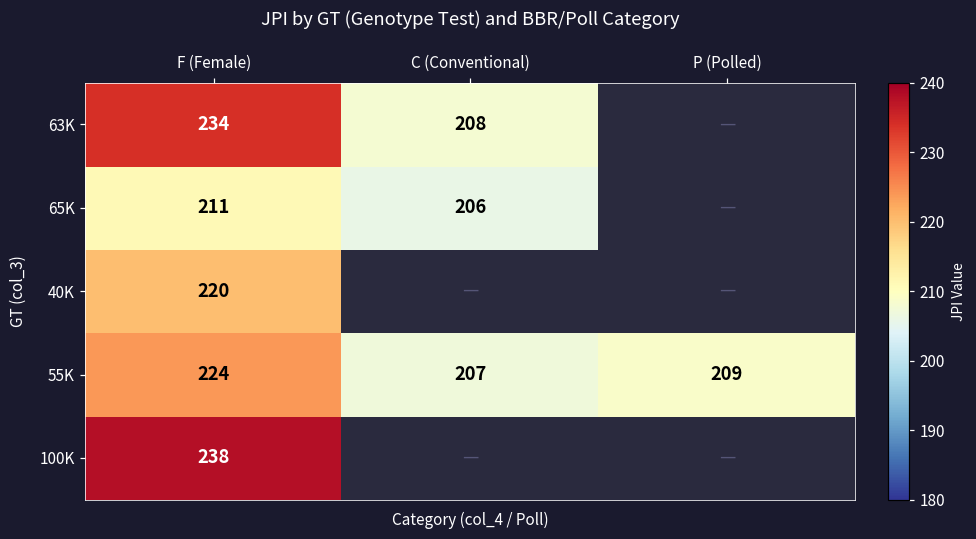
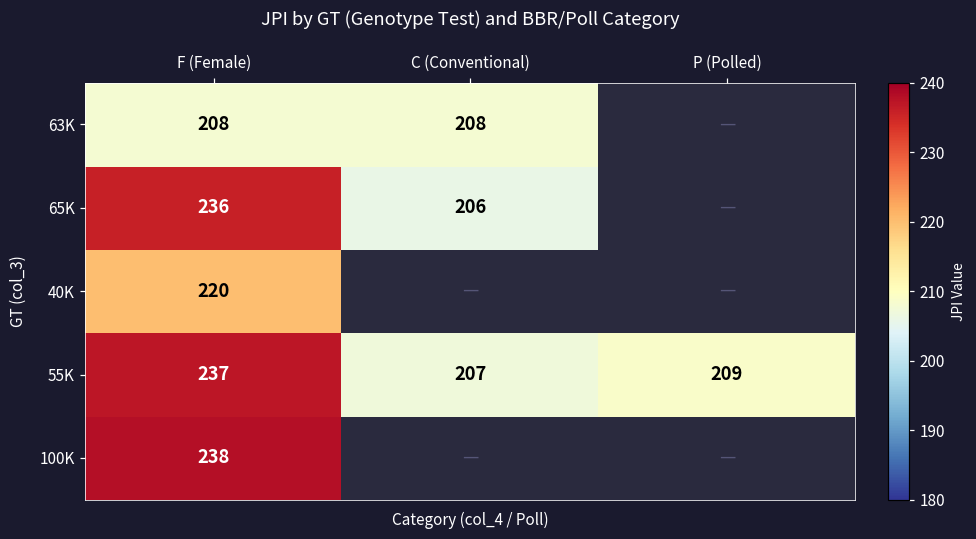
  {
    "63K": {
-     "F (Female)": 234,
+     "F (Female)": 208,
      "C (Conventional)": 208
    },
    "65K": {
-     "F (Female)": 211,
+     "F (Female)": 236,
      "C (Conventional)": 206
    },
    "40K": {
      "F (Female)": 220
    },
    "55K": {
-     "F (Female)": 224,
+     "F (Female)": 237,
      "C (Conventional)": 207,
      "P (Polled)": 209
    },
    "100K": {
      "F (Female)": 238
    }
  }
